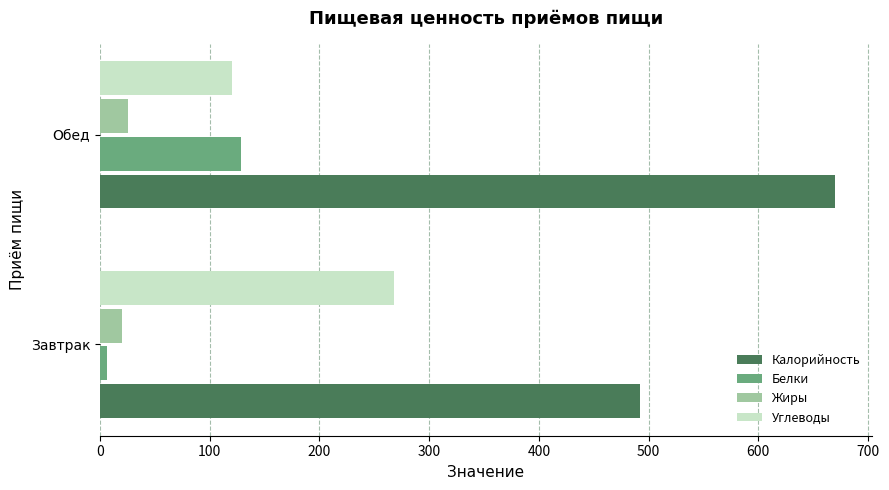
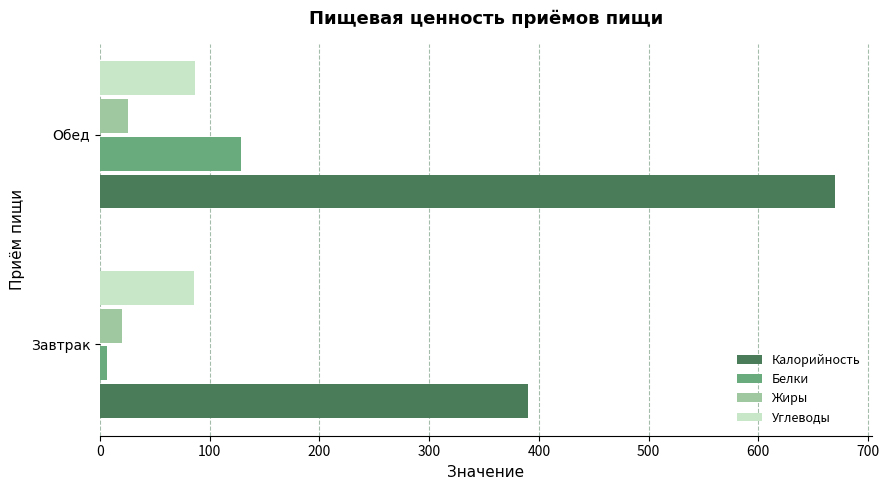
  {
    "Калорийность": {
      "Обед": 670,
-     "Завтрак": 492
+     "Завтрак": 390
    },
    "Белки": {
      "Обед": 129,
      "Завтрак": 6
    },
    "Жиры": {
      "Обед": 26,
      "Завтрак": 20
    },
    "Углеводы": {
-     "Обед": 120,
-     "Завтрак": 268
+     "Обед": 87,
+     "Завтрак": 86
    }
  }
